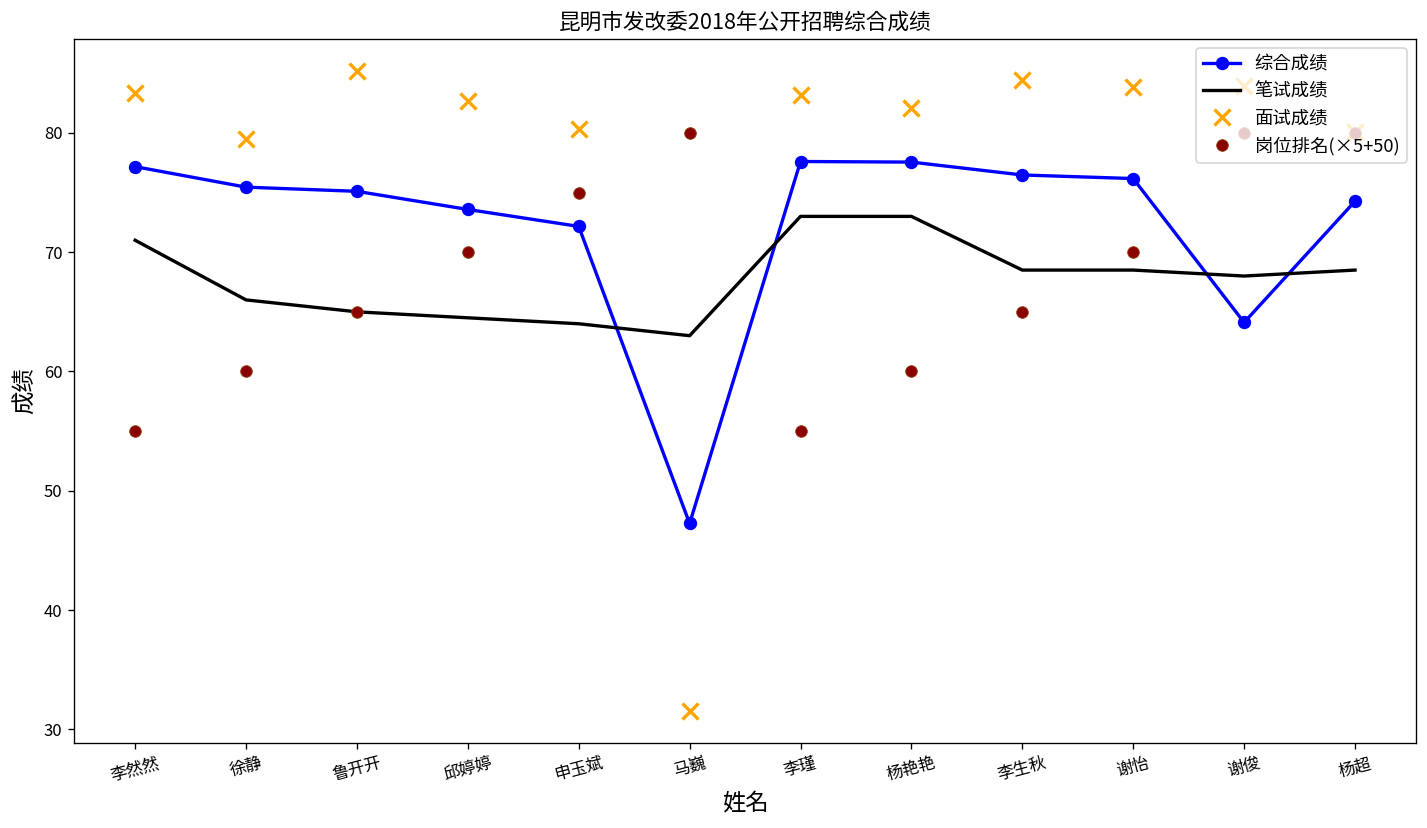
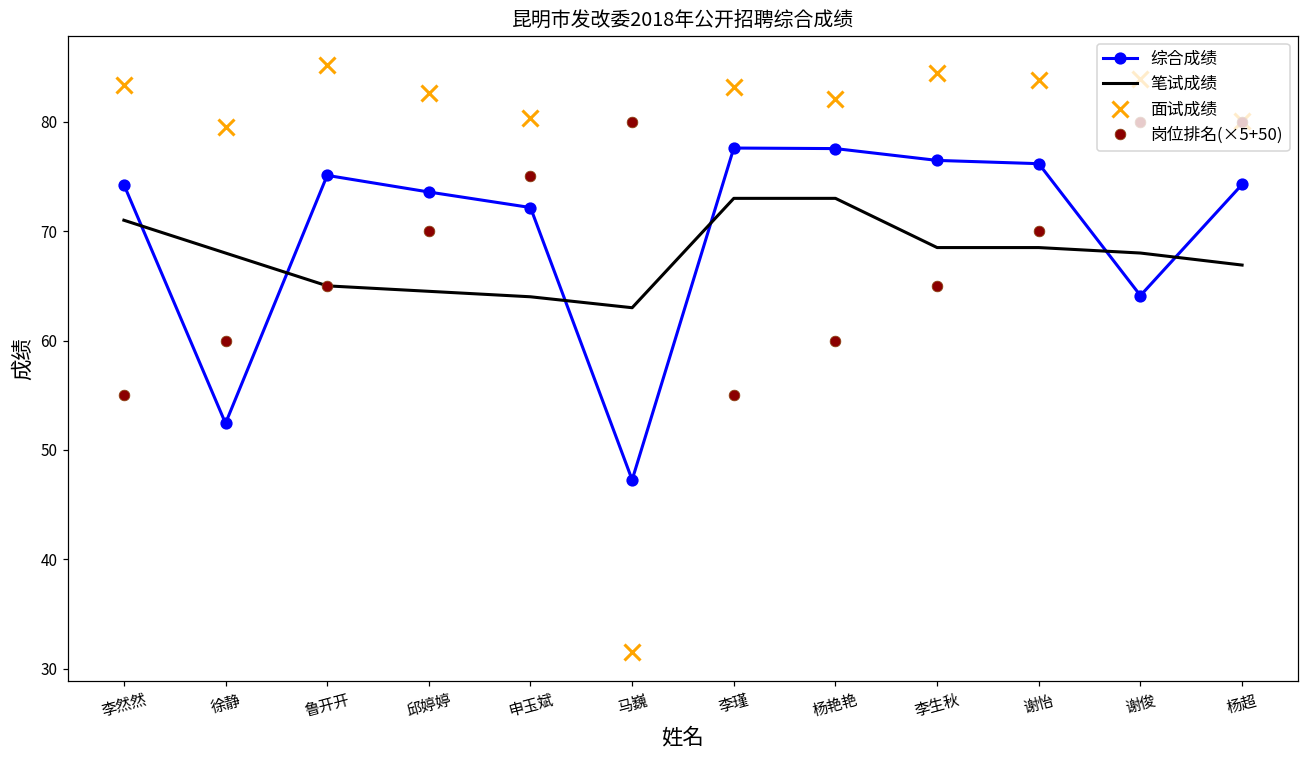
  {
    "综合成绩": {
-     "李然然": 77,
-     "徐静": 75,
+     "李然然": 74,
+     "徐静": 52,
      "鲁开开": 75,
      "邱婷婷": 74,
      "申玉斌": 72,
      "马巍": 47,
      "李瑾": 78,
      "杨艳艳": 78,
      "李生秋": 76,
      "谢怡": 76,
      "谢俊": 64,
      "杨超": 74
    },
    "笔试成绩": {
      "李然然": 71,
-     "徐静": 66,
+     "徐静": 68,
      "邱婷婷": 65,
      "申玉斌": 64,
      "马巍": 63,
      "李瑾": 73,
      "杨艳艳": 73,
      "李生秋": 69,
      "谢怡": 69,
      "谢俊": 68,
-     "杨超": 69
+     "杨超": 67
    },
    "面试成绩": {
      "李然然": 83,
      "徐静": 80,
      "鲁开开": 85,
      "邱婷婷": 83,
      "申玉斌": 80,
      "马巍": 32,
      "李瑾": 83,
      "杨艳艳": 82,
      "李生秋": 84,
      "谢怡": 84
    },
    "岗位排名(×5+50)": {
      "李然然": 55,
      "徐静": 60,
      "邱婷婷": 70,
      "申玉斌": 75,
      "马巍": 80,
      "李瑾": 55,
      "杨艳艳": 60,
      "李生秋": 65,
      "谢怡": 70
    }
  }
